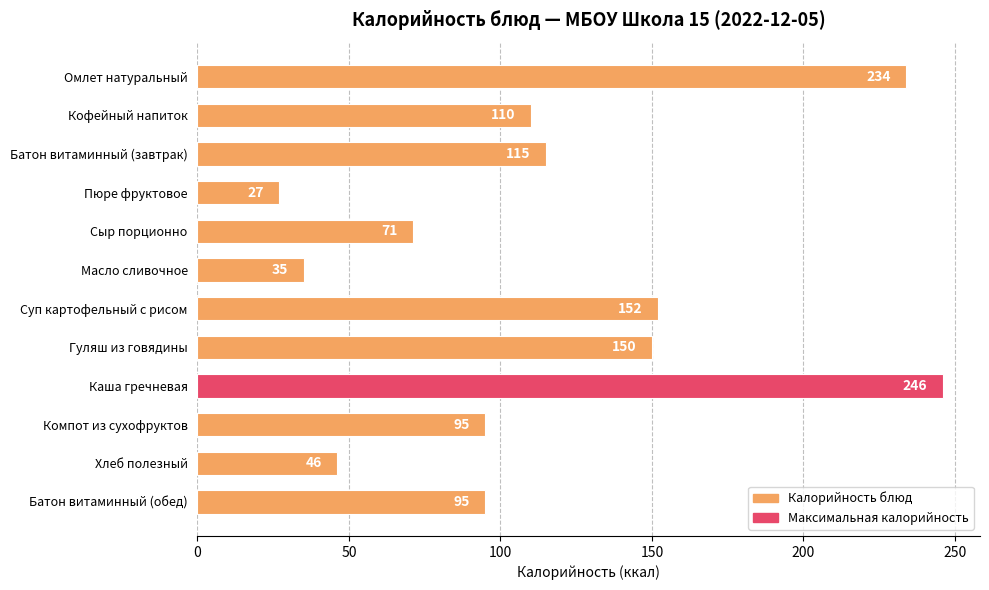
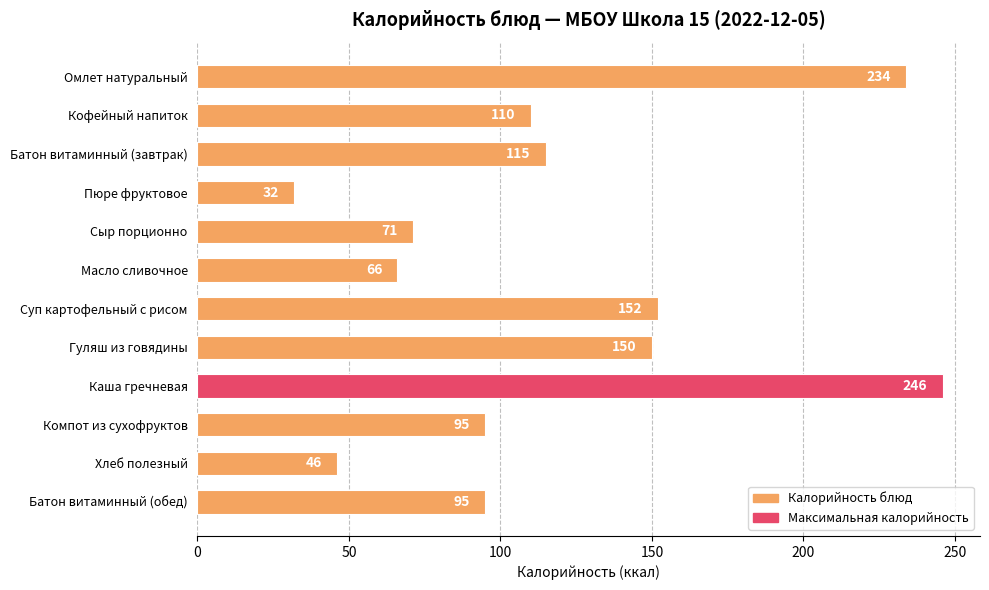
  {
    "Омлет натуральный": 234,
    "Кофейный напиток": 110,
    "Батон витаминный (завтрак)": 115,
-   "Пюре фруктовое": 27,
+   "Пюре фруктовое": 32,
    "Сыр порционно": 71,
-   "Масло сливочное": 35,
+   "Масло сливочное": 66,
    "Суп картофельный с рисом": 152,
    "Гуляш из говядины": 150,
    "Каша гречневая": 246,
    "Компот из сухофруктов": 95,
    "Хлеб полезный": 46,
    "Батон витаминный (обед)": 95
  }
